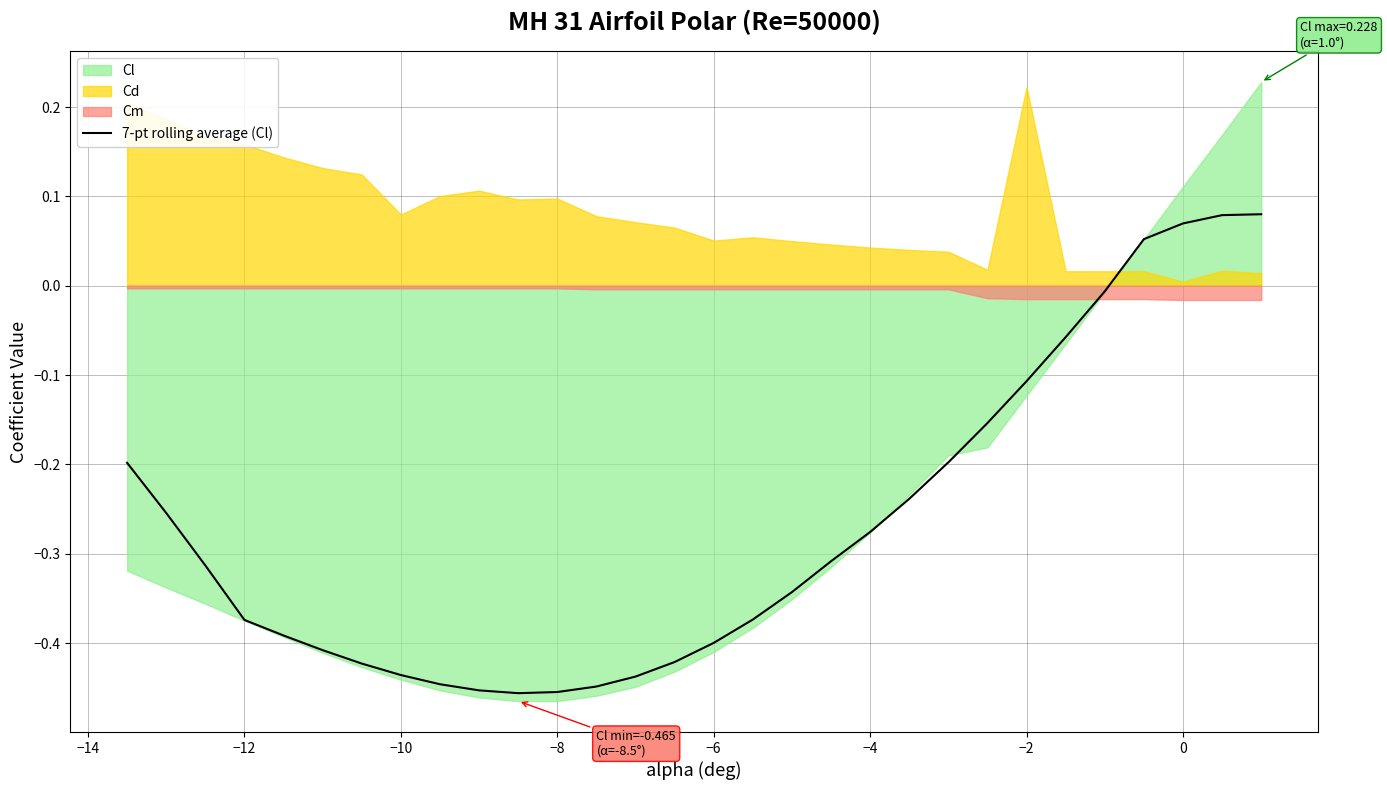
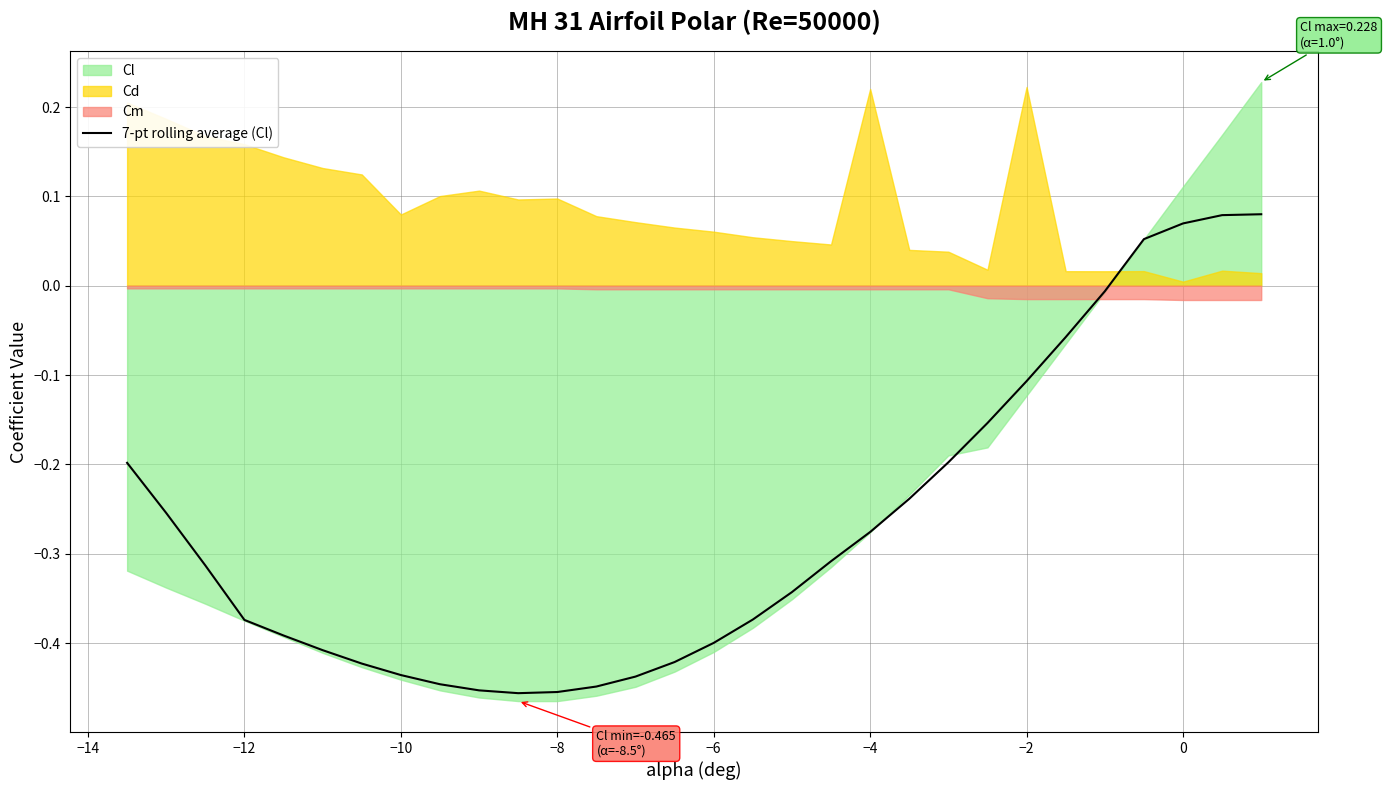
  {
    "7-pt rolling average (Cl)": {
      "−12": -0.37,
      "−10": -0.44,
      "−6": -0.40,
      "−4": -0.28,
      "−2": -0.11,
      "0": 0.07
    },
    "Cd": {
      "−10": 0.08,
      "−8": 0.10,
-     "−6": 0.05,
-     "−4": 0.04,
+     "−6": 0.06,
+     "−4": 0.22,
      "−2": 0.22,
      "0": 0.00
    }
  }
